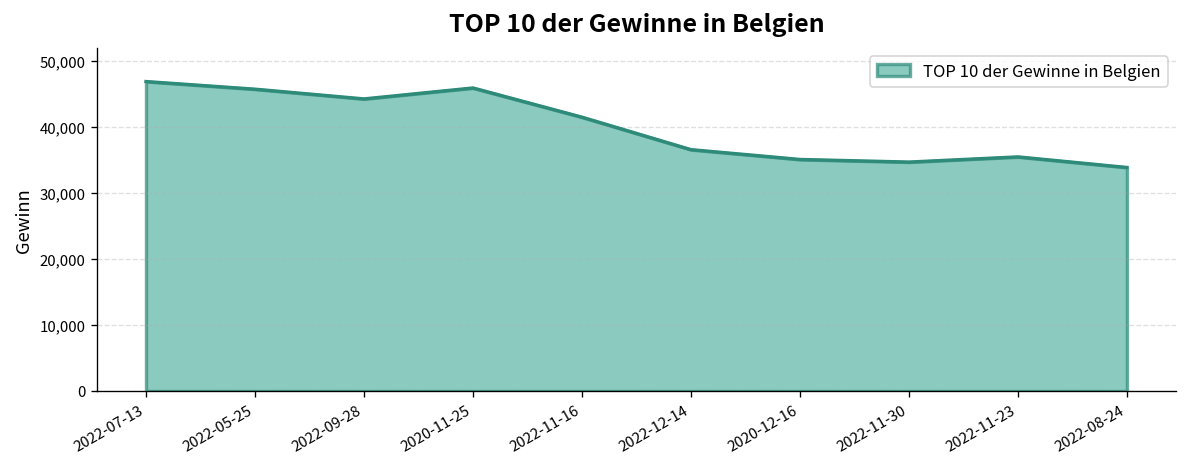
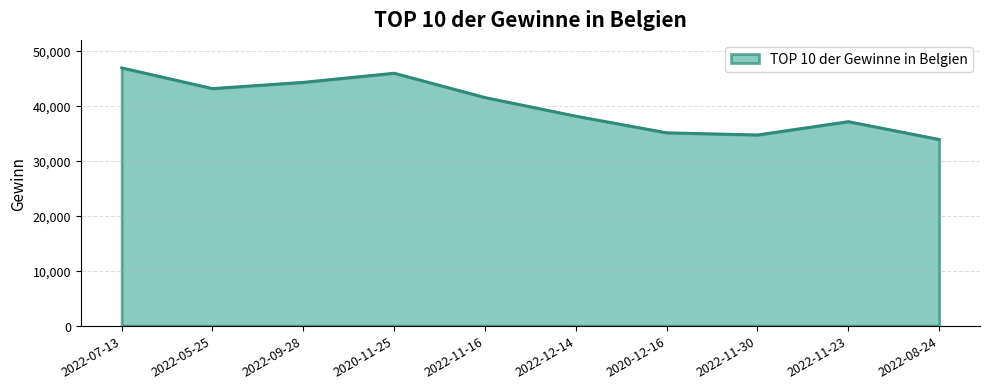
  {
    "2022-07-13": "47,000",
-   "2022-05-25": "46,000",
+   "2022-05-25": "43,000",
    "2022-09-28": "44,000",
    "2020-11-25": "46,000",
    "2022-11-16": "42,000",
-   "2022-12-14": "37,000",
+   "2022-12-14": "38,000",
    "2020-12-16": "35,000",
    "2022-11-30": "35,000",
-   "2022-11-23": "35,000",
+   "2022-11-23": "37,000",
    "2022-08-24": "34,000"
  }
